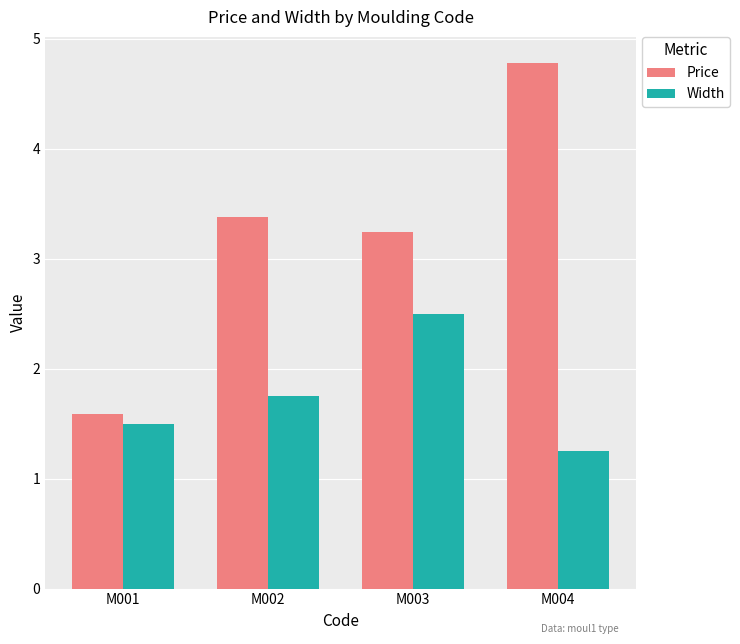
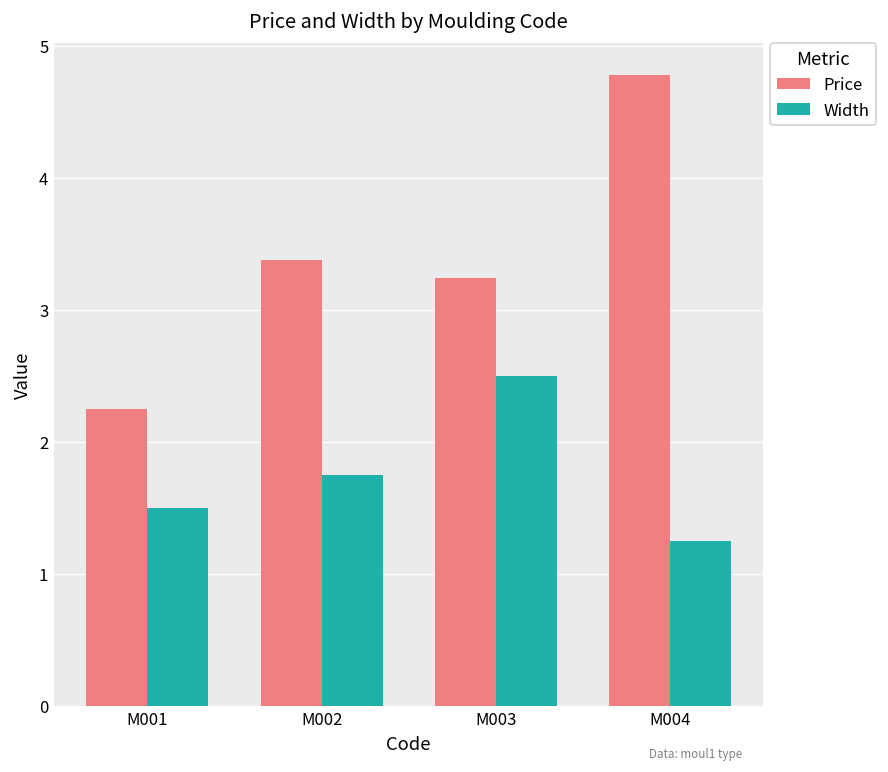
  {
    "Price": {
-     "M001": 1.59,
+     "M001": 2.25,
      "M002": 3.38,
      "M003": 3.24,
      "M004": 4.78
    },
    "Width": {
      "M001": 1.50,
      "M002": 1.75,
      "M003": 2.50,
      "M004": 1.25
    }
  }
